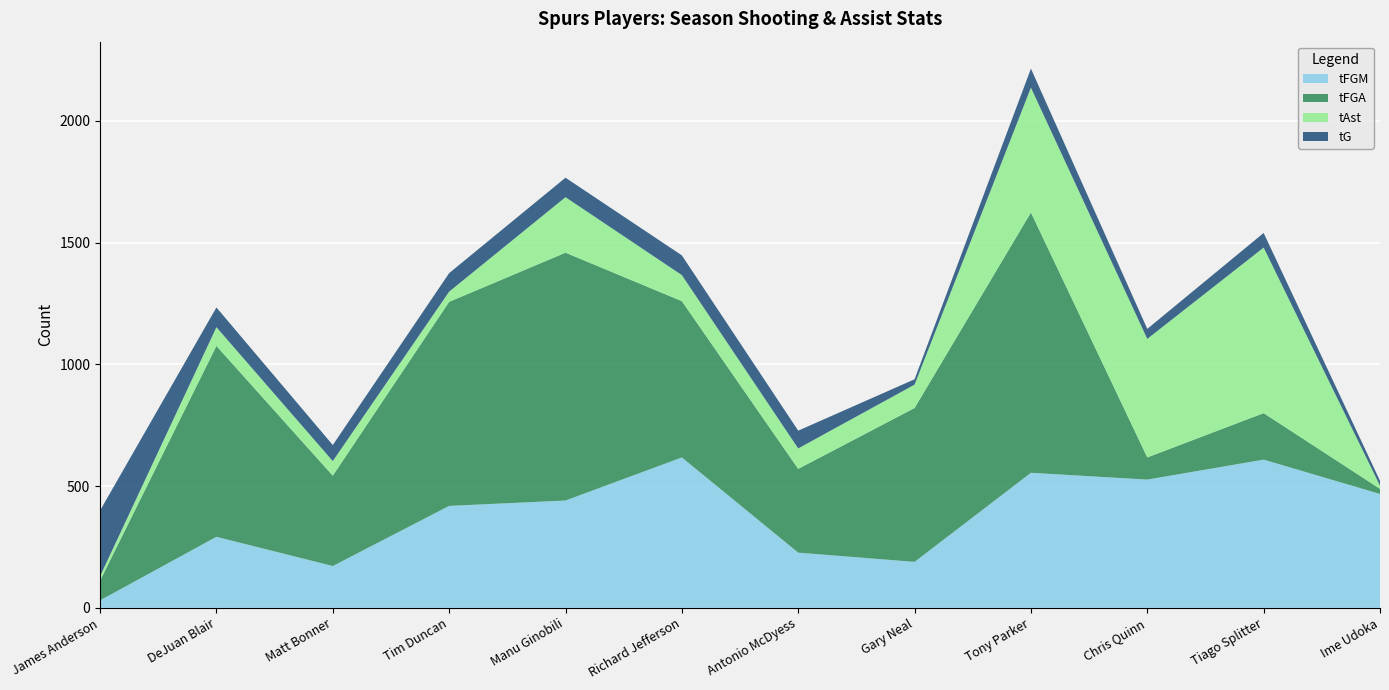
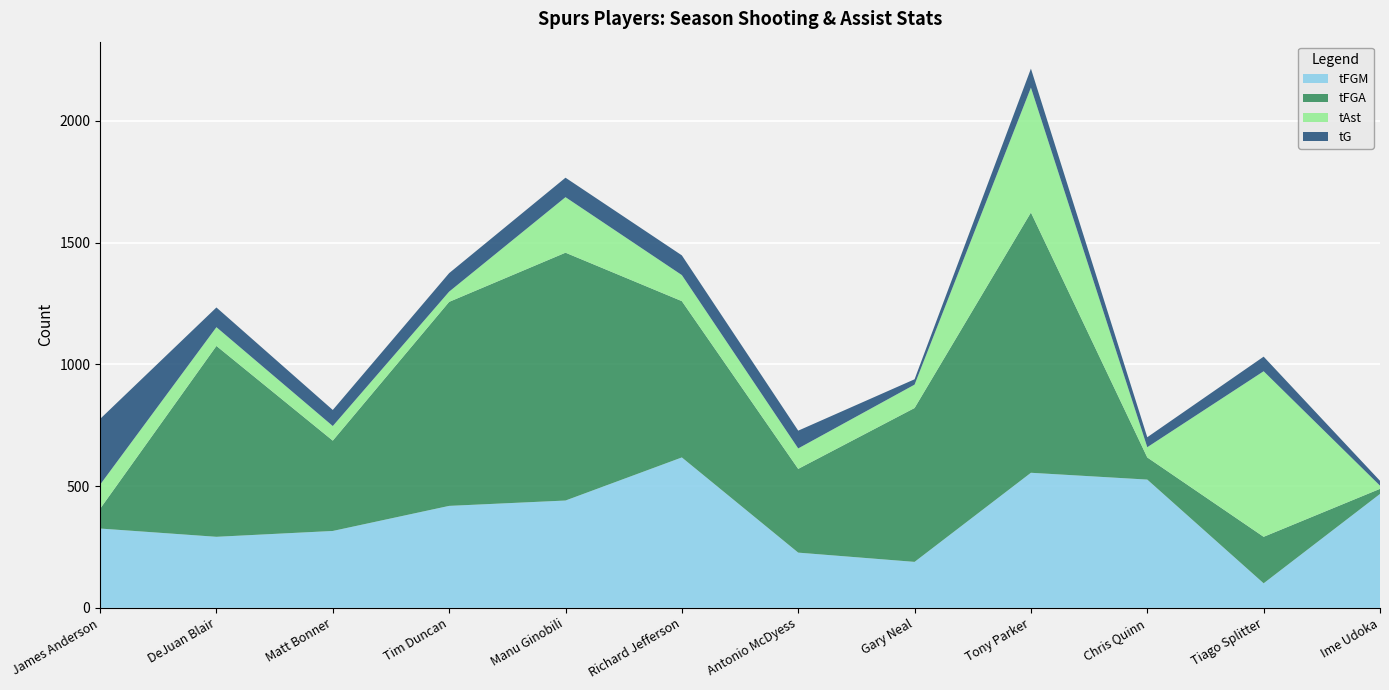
  {
    "tFGM": {
-     "James Anderson": 30,
+     "James Anderson": 330,
      "DeJuan Blair": 290,
-     "Matt Bonner": 170,
+     "Matt Bonner": 320,
      "Tim Duncan": 420,
      "Manu Ginobili": 440,
      "Richard Jefferson": 620,
      "Antonio McDyess": 230,
      "Gary Neal": 190,
      "Tony Parker": 560,
      "Chris Quinn": 530,
-     "Tiago Splitter": 610,
+     "Tiago Splitter": 100,
      "Ime Udoka": 470
    },
    "tFGA": {
      "James Anderson": 80,
      "DeJuan Blair": 780,
      "Matt Bonner": 370,
      "Tim Duncan": 840,
      "Manu Ginobili": 1020,
      "Richard Jefferson": 640,
      "Antonio McDyess": 340,
      "Gary Neal": 630,
      "Tony Parker": 1070,
      "Chris Quinn": 90,
      "Tiago Splitter": 190,
      "Ime Udoka": 20
    },
    "tAst": {
-     "James Anderson": 20,
+     "James Anderson": 100,
      "DeJuan Blair": 80,
      "Matt Bonner": 60,
      "Tim Duncan": 40,
      "Manu Ginobili": 230,
      "Richard Jefferson": 110,
      "Antonio McDyess": 80,
      "Gary Neal": 100,
      "Tony Parker": 510,
-     "Chris Quinn": 490,
+     "Chris Quinn": 40,
      "Tiago Splitter": 680,
      "Ime Udoka": 10
    },
    "tG": {
      "James Anderson": 270,
      "DeJuan Blair": 80,
      "Matt Bonner": 70,
      "Tim Duncan": 80,
      "Manu Ginobili": 80,
      "Richard Jefferson": 80,
      "Antonio McDyess": 70,
      "Gary Neal": 20,
      "Tony Parker": 80,
      "Chris Quinn": 40,
      "Tiago Splitter": 60,
      "Ime Udoka": 20
    }
  }
